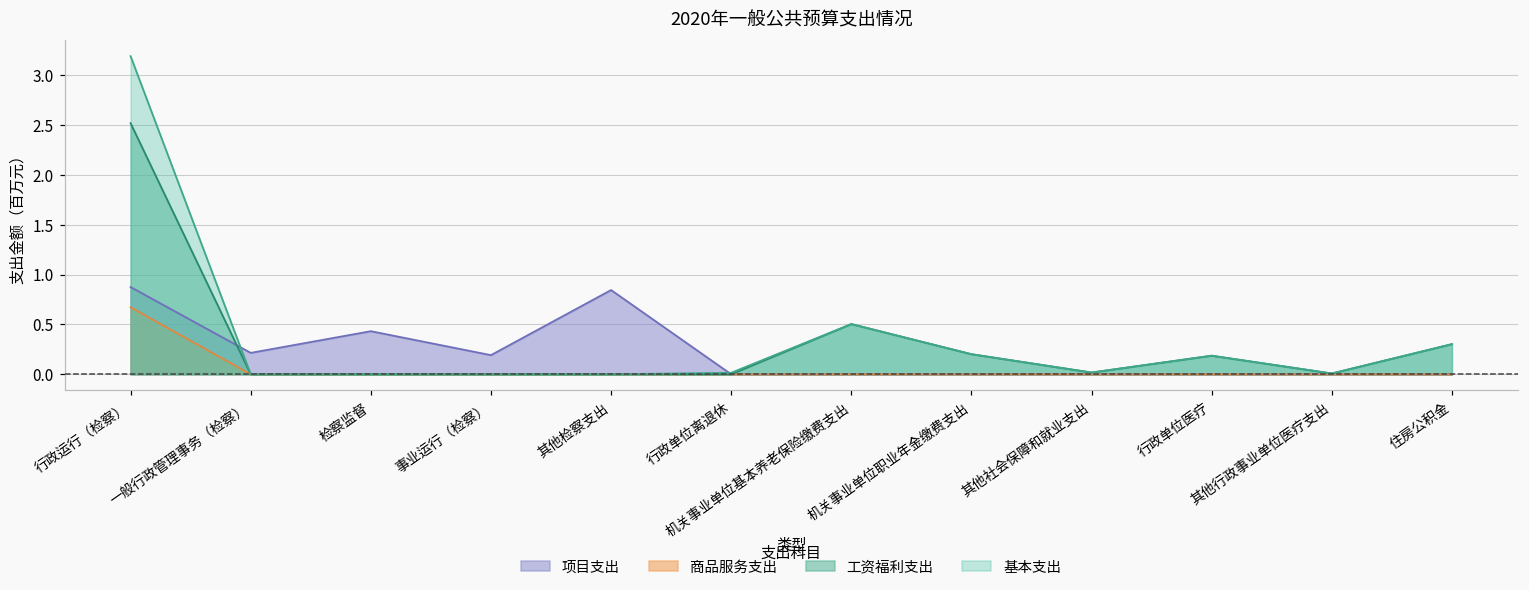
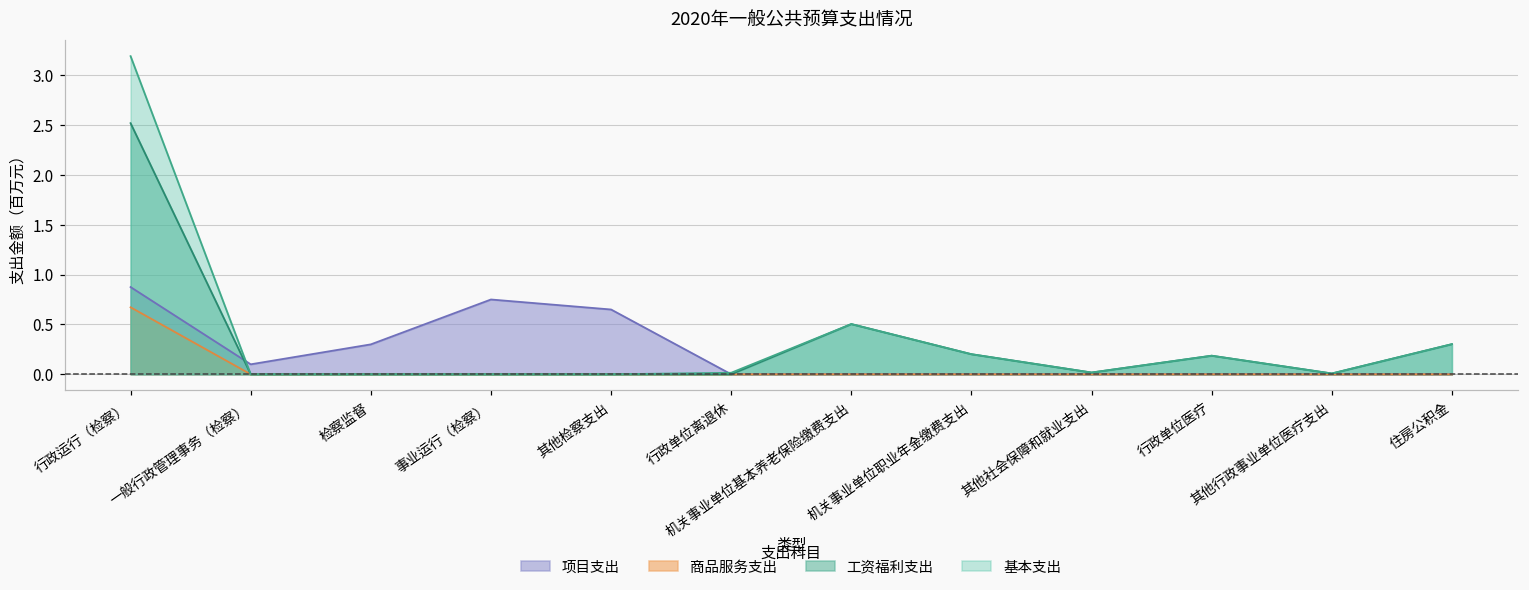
  {
    "项目支出": {
      "行政运行（检察）": 0.9,
-     "一般行政管理事务（检察）": 0.2,
-     "检察监督": 0.4,
-     "事业运行（检察）": 0.2,
-     "其他检察支出": 0.8
+     "一般行政管理事务（检察）": 0.1,
+     "检察监督": 0.3,
+     "事业运行（检察）": 0.8,
+     "其他检察支出": 0.6
    },
    "商品服务支出": {
      "行政运行（检察）": 0.7
    }
  }
